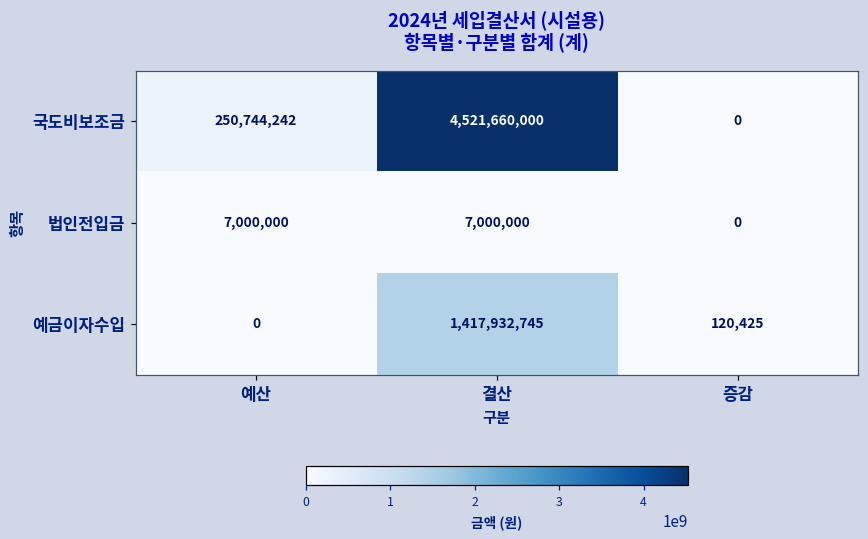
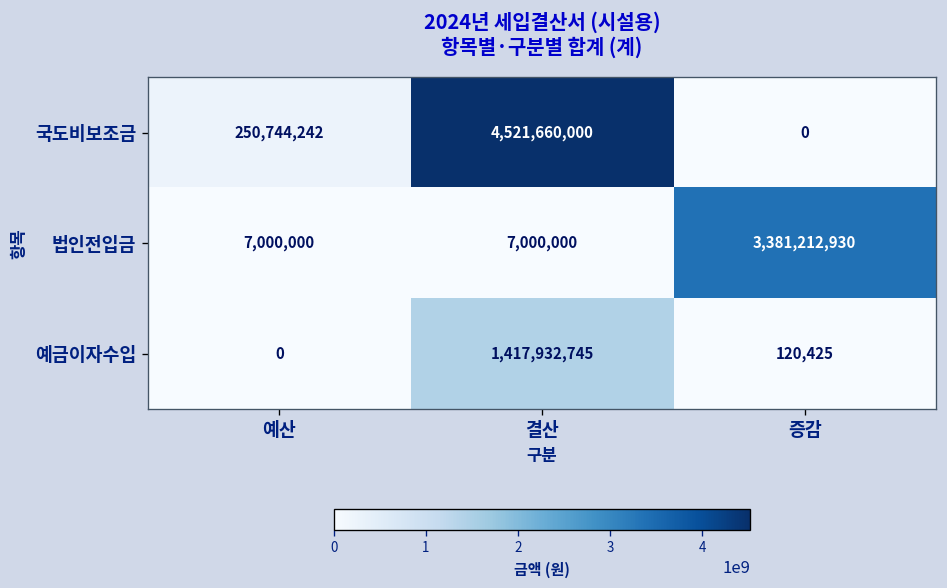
  {
    "국도비보조금": {
      "예산": "250,744,242",
      "결산": "4,521,660,000",
      "증감": "0"
    },
    "법인전입금": {
      "예산": "7,000,000",
      "결산": "7,000,000",
-     "증감": "0"
+     "증감": "3,381,212,930"
    },
    "예금이자수입": {
      "예산": "0",
      "결산": "1,417,932,745",
      "증감": "120,425"
    }
  }
